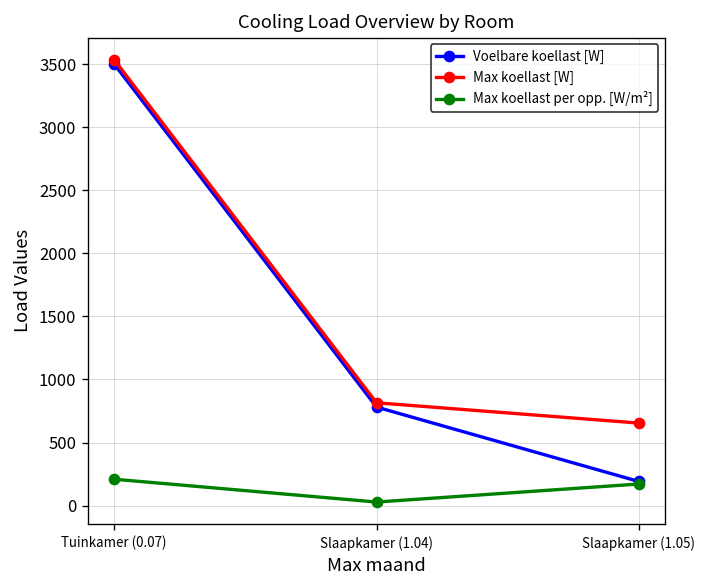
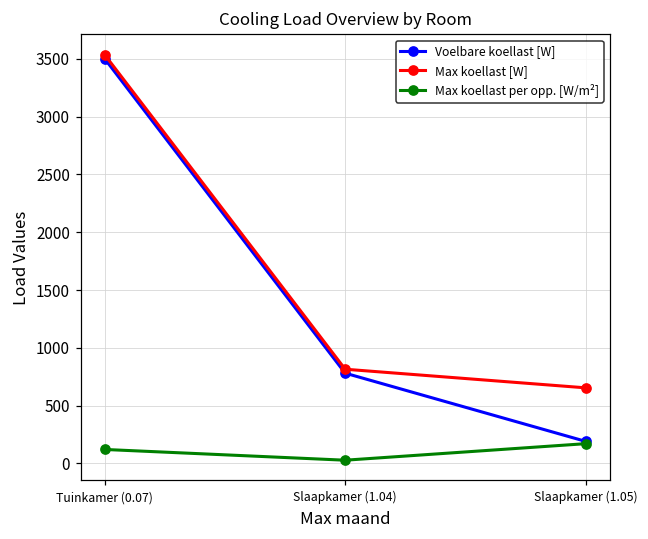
  {
    "Voelbare koellast [W]": {
      "Tuinkamer (0.07)": 3500,
      "Slaapkamer (1.04)": 780
    },
    "Max koellast [W]": {
      "Tuinkamer (0.07)": 3540,
      "Slaapkamer (1.04)": 820,
      "Slaapkamer (1.05)": 650
    },
    "Max koellast per opp. [W/m²]": {
-     "Tuinkamer (0.07)": 210,
+     "Tuinkamer (0.07)": 120,
      "Slaapkamer (1.04)": 30
    }
  }
